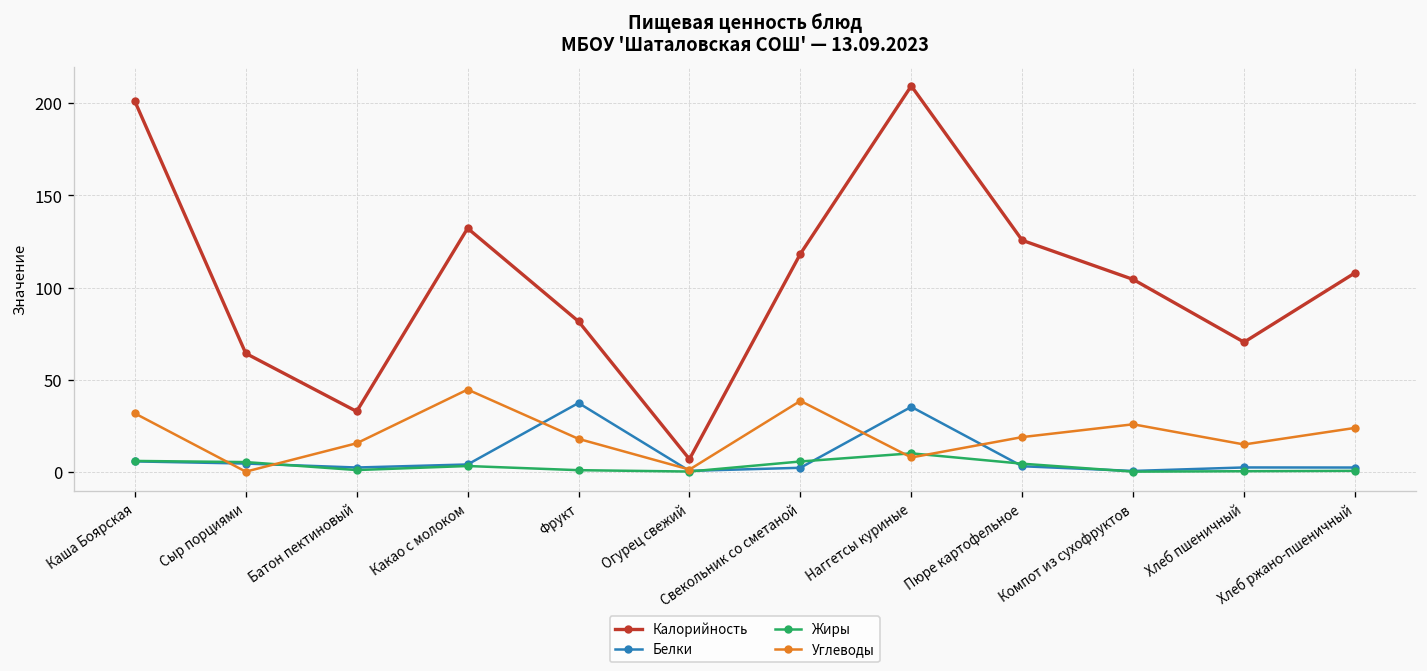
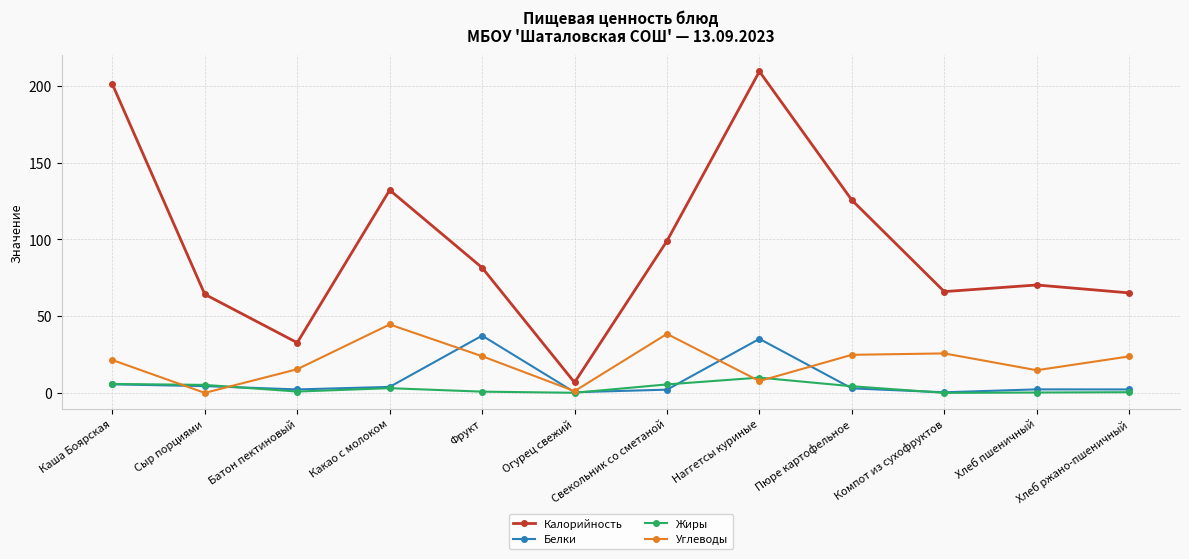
  {
    "Калорийность": {
      "Каша Боярская": 201,
      "Сыр порциями": 64,
      "Батон пектиновый": 33,
      "Какао с молоком": 132,
      "Фрукт": 82,
      "Огурец свежий": 7,
-     "Свекольник со сметаной": 118,
+     "Свекольник со сметаной": 99,
      "Наггетсы куриные": 210,
      "Пюре картофельное": 126,
-     "Компот из сухофруктов": 104,
+     "Компот из сухофруктов": 66,
      "Хлеб пшеничный": 70,
-     "Хлеб ржано-пшеничный": 108
+     "Хлеб ржано-пшеничный": 65
    },
    "Белки": {
      "Фрукт": 37,
      "Свекольник со сметаной": 2,
      "Наггетсы куриные": 35,
      "Хлеб пшеничный": 2,
      "Хлеб ржано-пшеничный": 2
    },
    "Жиры": {
      "Фрукт": 1,
      "Свекольник со сметаной": 6,
      "Наггетсы куриные": 10,
      "Хлеб пшеничный": 0,
      "Хлеб ржано-пшеничный": 0
    },
    "Углеводы": {
-     "Каша Боярская": 32,
+     "Каша Боярская": 21,
      "Сыр порциями": 0,
      "Батон пектиновый": 15,
      "Какао с молоком": 45,
-     "Фрукт": 18,
+     "Фрукт": 24,
      "Свекольник со сметаной": 38,
      "Наггетсы куриные": 8,
-     "Пюре картофельное": 19,
+     "Пюре картофельное": 25,
      "Компот из сухофруктов": 26,
      "Хлеб пшеничный": 15,
      "Хлеб ржано-пшеничный": 24
    }
  }
